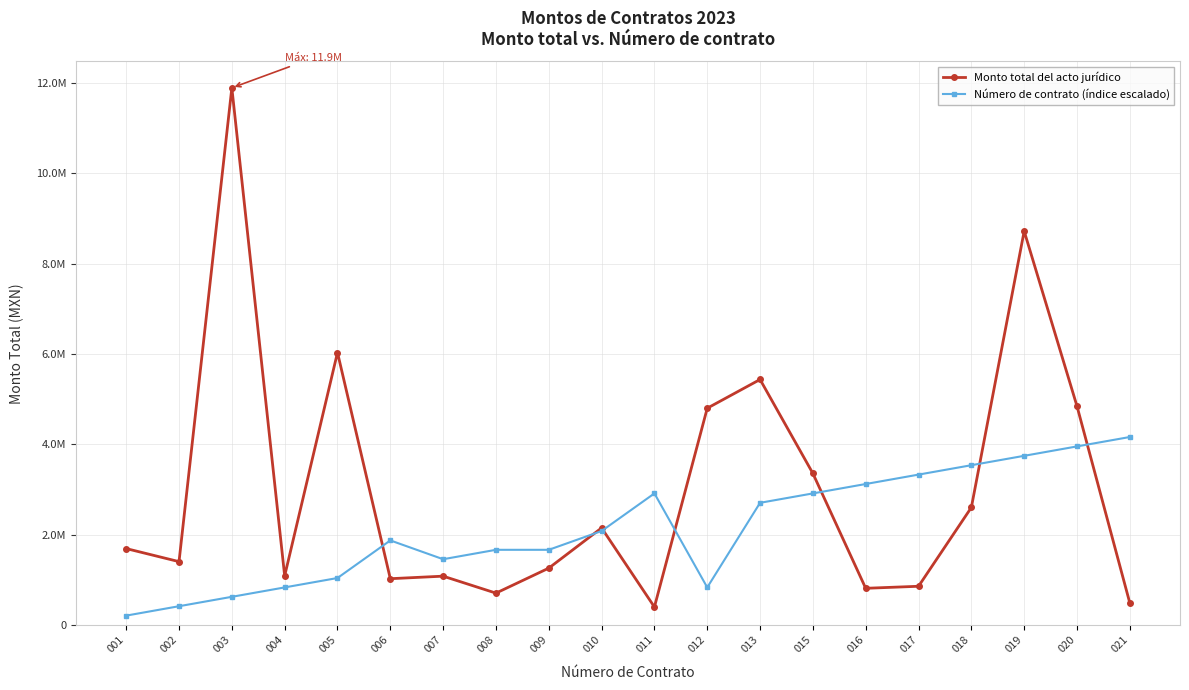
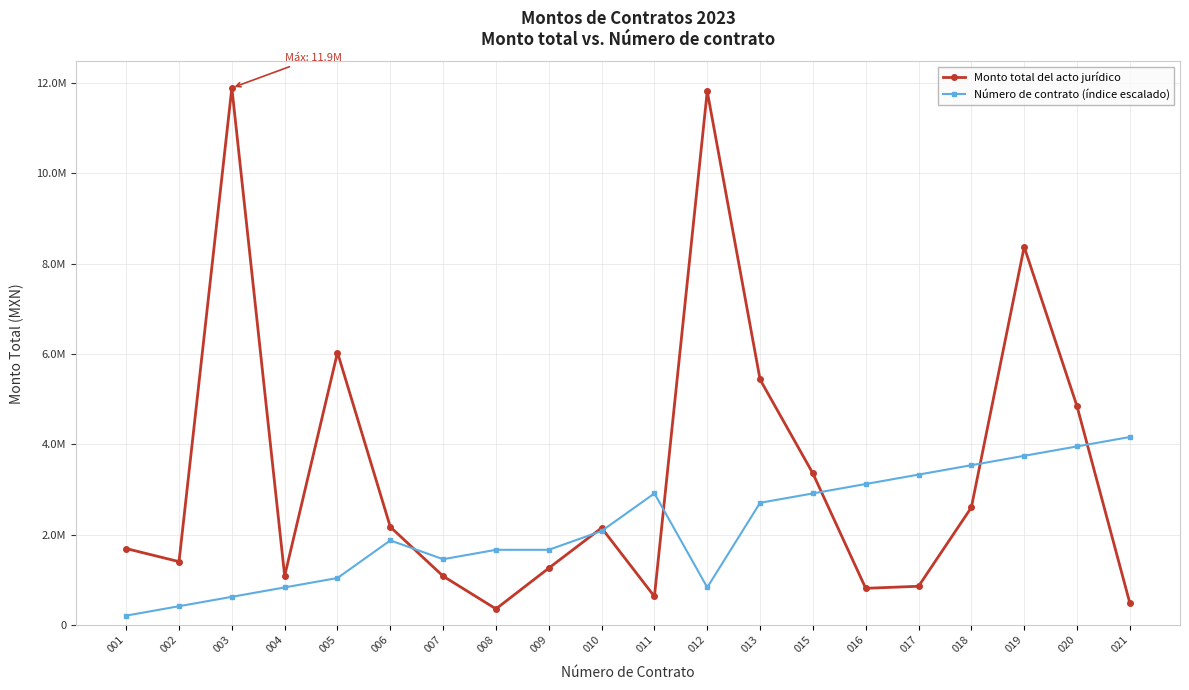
  {
    "Monto total del acto jurídico": {
      "001": 1700000,
      "002": 1400000,
      "004": 1100000,
      "005": 6000000,
-     "006": 1000000,
+     "006": 2200000,
      "007": 1100000,
-     "008": 700000,
+     "008": 400000,
      "009": 1300000,
      "010": 2100000,
-     "011": 400000,
-     "012": 4800000,
+     "011": 600000,
+     "012": 11800000,
      "013": 5400000,
      "015": 3400000,
      "016": 800000,
      "017": 900000,
      "018": 2600000,
-     "019": 8700000,
+     "019": 8400000,
      "020": 4800000,
      "021": 500000
    },
    "Número de contrato (índice escalado)": {
      "001": 200000,
      "002": 400000,
      "003": 600000,
      "004": 800000,
      "005": 1000000,
      "006": 1900000,
      "007": 1500000,
      "008": 1700000,
      "009": 1700000,
      "010": 2100000,
      "011": 2900000,
      "012": 800000,
      "013": 2700000,
      "015": 2900000,
      "016": 3100000,
      "017": 3300000,
      "018": 3500000,
      "019": 3700000,
      "020": 4000000,
      "021": 4200000
    }
  }
